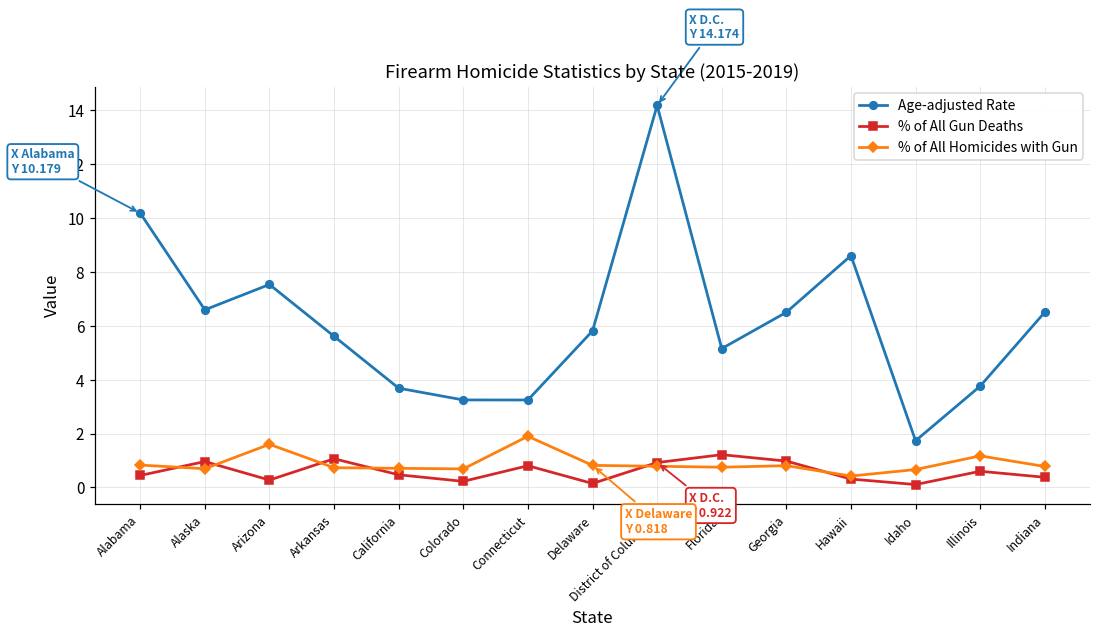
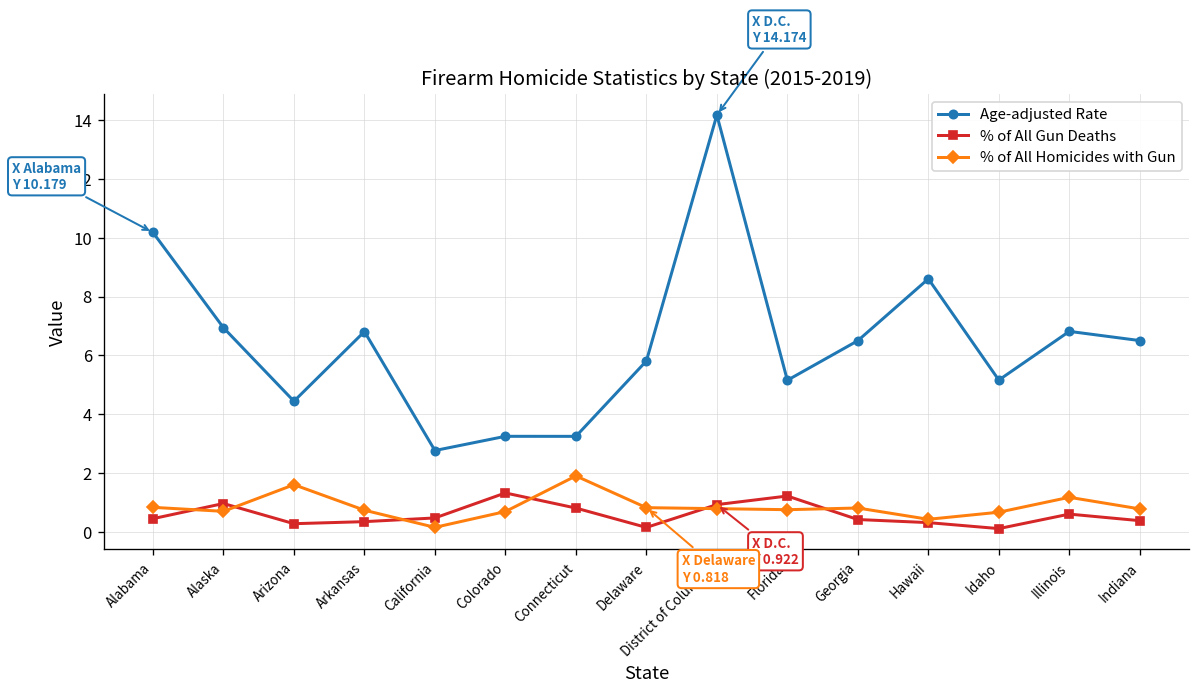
  {
    "Age-adjusted Rate": {
-     "Alaska": 6.6,
-     "Arizona": 7.5,
-     "Arkansas": 5.6,
-     "California": 3.7,
+     "Alaska": 6.9,
+     "Arizona": 4.4,
+     "Arkansas": 6.8,
+     "California": 2.8,
      "Colorado": 3.2,
      "Connecticut": 3.2,
      "Delaware": 5.8,
      "Florida": 5.2,
      "Georgia": 6.5,
      "Hawaii": 8.6,
-     "Idaho": 1.7,
-     "Illinois": 3.8,
+     "Idaho": 5.2,
+     "Illinois": 6.8,
      "Indiana": 6.5
    },
    "% of All Gun Deaths": {
      "Alabama": 0.4,
      "Alaska": 1.0,
      "Arizona": 0.3,
-     "Arkansas": 1.1,
+     "Arkansas": 0.3,
      "California": 0.5,
-     "Colorado": 0.2,
+     "Colorado": 1.3,
      "Connecticut": 0.8,
      "Delaware": 0.1,
      "District of Columbia": 0.9,
      "Florida": 1.2,
-     "Georgia": 1.0,
+     "Georgia": 0.4,
      "Hawaii": 0.3,
      "Idaho": 0.1,
      "Illinois": 0.6,
      "Indiana": 0.4
    },
    "% of All Homicides with Gun": {
      "Alabama": 0.8,
      "Alaska": 0.7,
      "Arizona": 1.6,
      "Arkansas": 0.7,
-     "California": 0.7,
+     "California": 0.1,
      "Colorado": 0.7,
      "Connecticut": 1.9,
      "Delaware": 0.8,
      "Georgia": 0.8,
      "Hawaii": 0.4,
      "Idaho": 0.7,
      "Illinois": 1.2,
      "Indiana": 0.8
    }
  }
